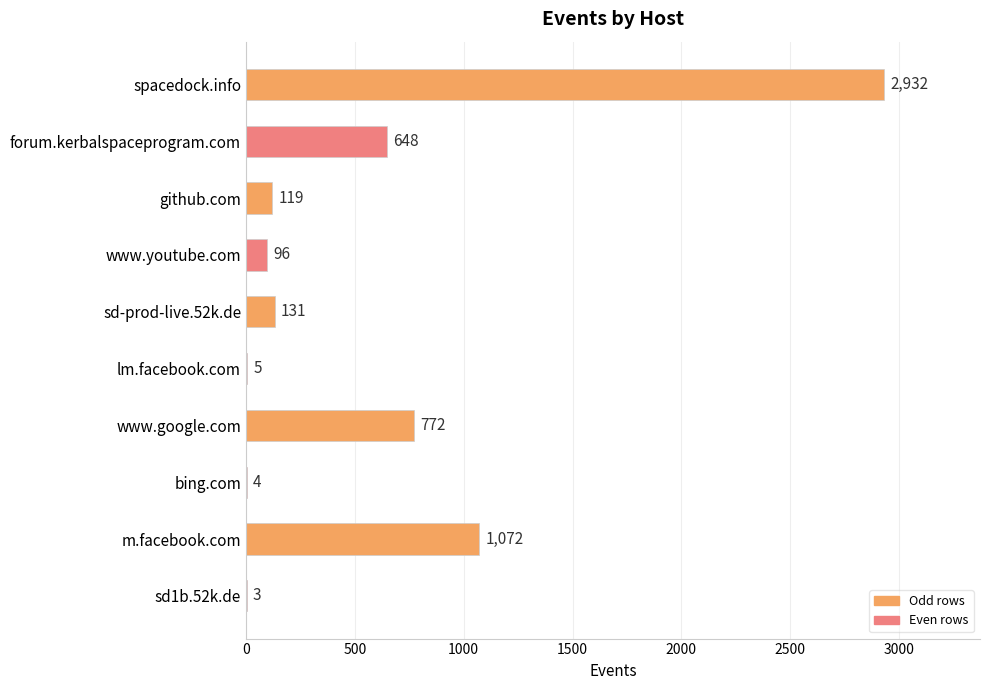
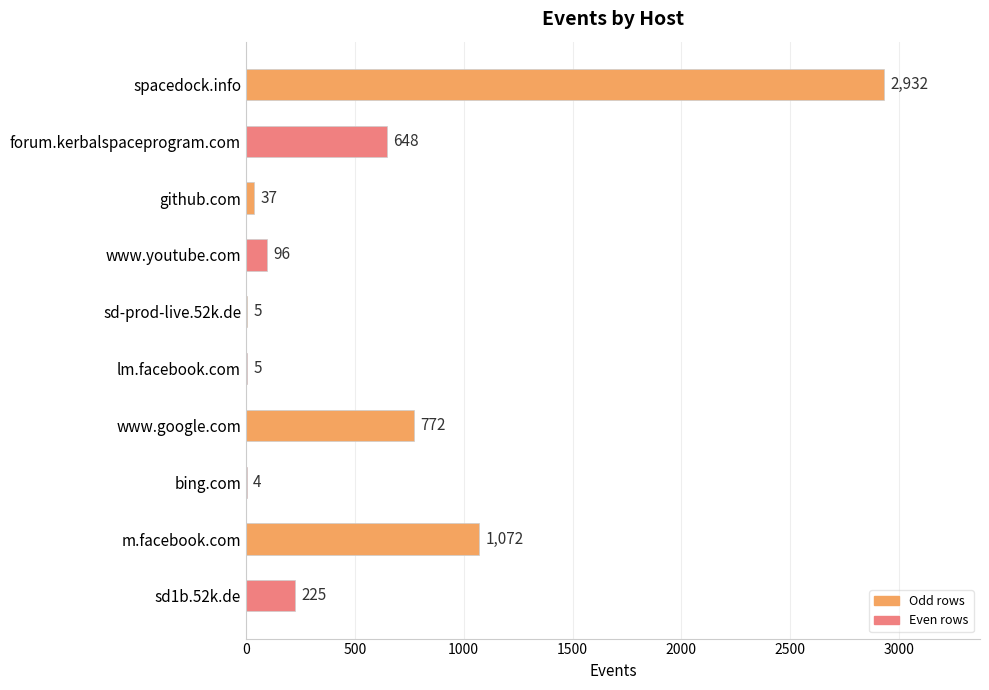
  {
    "spacedock.info": "2,932",
    "forum.kerbalspaceprogram.com": "648",
-   "github.com": "119",
+   "github.com": "37",
    "www.youtube.com": "96",
-   "sd-prod-live.52k.de": "131",
+   "sd-prod-live.52k.de": "5",
    "lm.facebook.com": "5",
    "www.google.com": "772",
    "bing.com": "4",
    "m.facebook.com": "1,072",
-   "sd1b.52k.de": "3"
+   "sd1b.52k.de": "225"
  }
